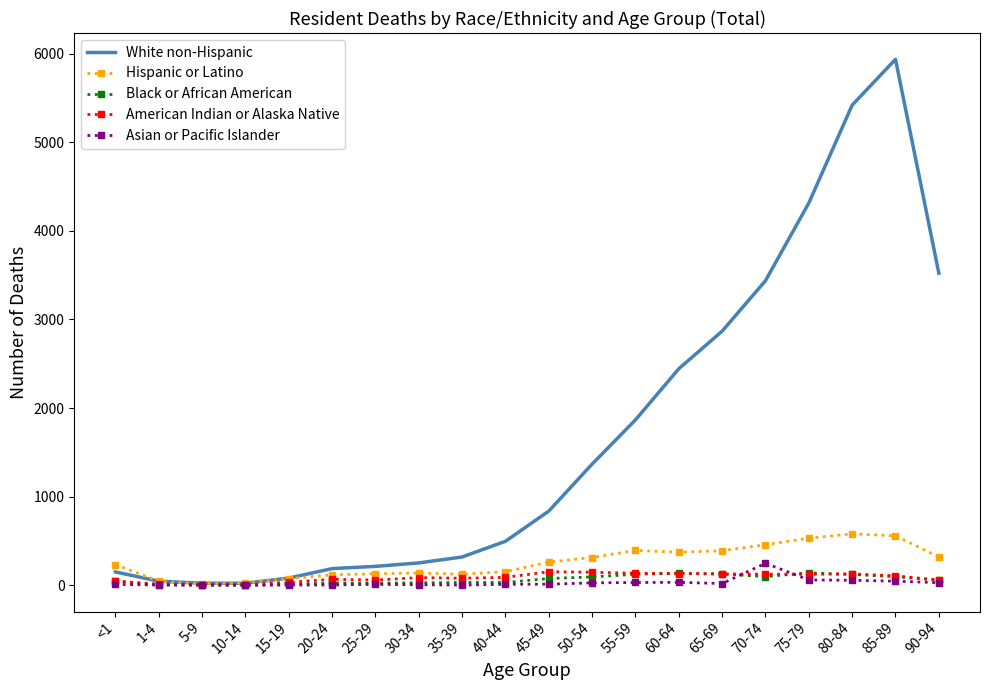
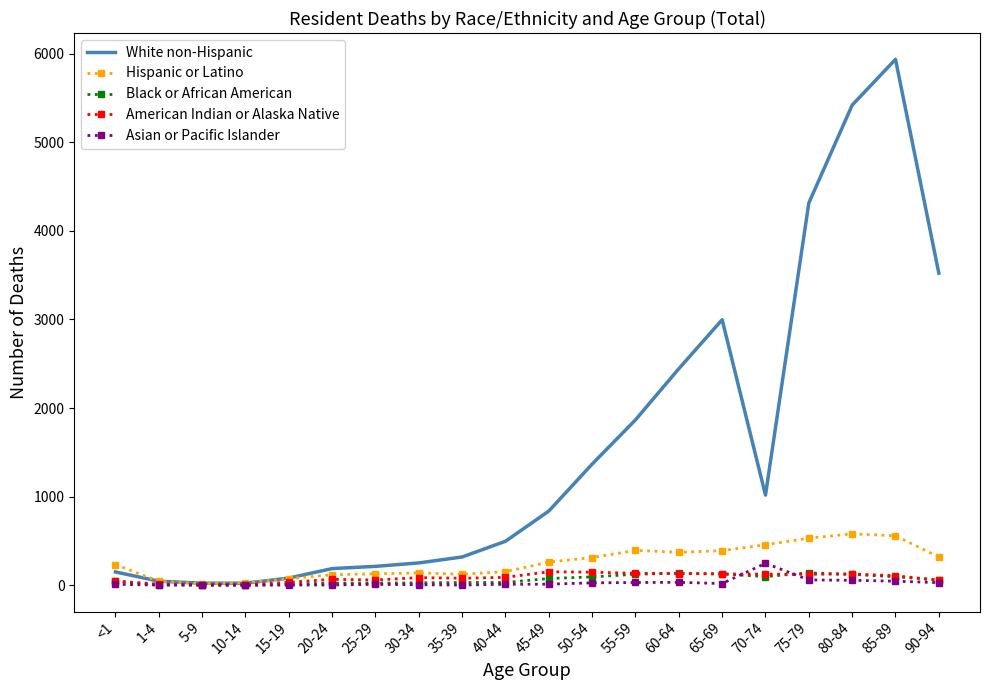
  {
    "White non-Hispanic": {
      "<1": 200,
      "20-24": 200,
      "25-29": 200,
      "30-34": 300,
      "35-39": 300,
      "40-44": 500,
      "45-49": 800,
      "50-54": 1400,
      "55-59": 1900,
      "60-64": 2400,
-     "65-69": 2900,
-     "70-74": 3400,
+     "65-69": 3000,
+     "70-74": 1000,
      "75-79": 4300,
      "80-84": 5400,
      "85-89": 5900,
      "90-94": 3500
    },
    "Hispanic or Latino": {
      "<1": 200,
      "20-24": 100,
      "25-29": 100,
      "30-34": 100,
      "35-39": 100,
      "40-44": 200,
      "45-49": 300,
      "50-54": 300,
      "55-59": 400,
      "60-64": 400,
      "65-69": 400,
      "70-74": 500,
      "75-79": 500,
      "80-84": 600,
      "85-89": 600,
      "90-94": 300
    },
    "Black or African American": {
      "35-39": 0,
      "45-49": 100,
      "50-54": 100
    },
    "American Indian or Alaska Native": {
      "20-24": 100,
      "25-29": 100,
      "30-34": 100,
      "35-39": 100,
      "40-44": 100,
      "45-49": 200,
      "50-54": 100
    },
    "Asian or Pacific Islander": {
      "<1": 0,
      "35-39": 0,
      "45-49": 0,
      "50-54": 0,
      "55-59": 0,
      "60-64": 0,
      "65-69": 0,
      "70-74": 200,
      "75-79": 100,
      "80-84": 100,
      "85-89": 0
    }
  }
